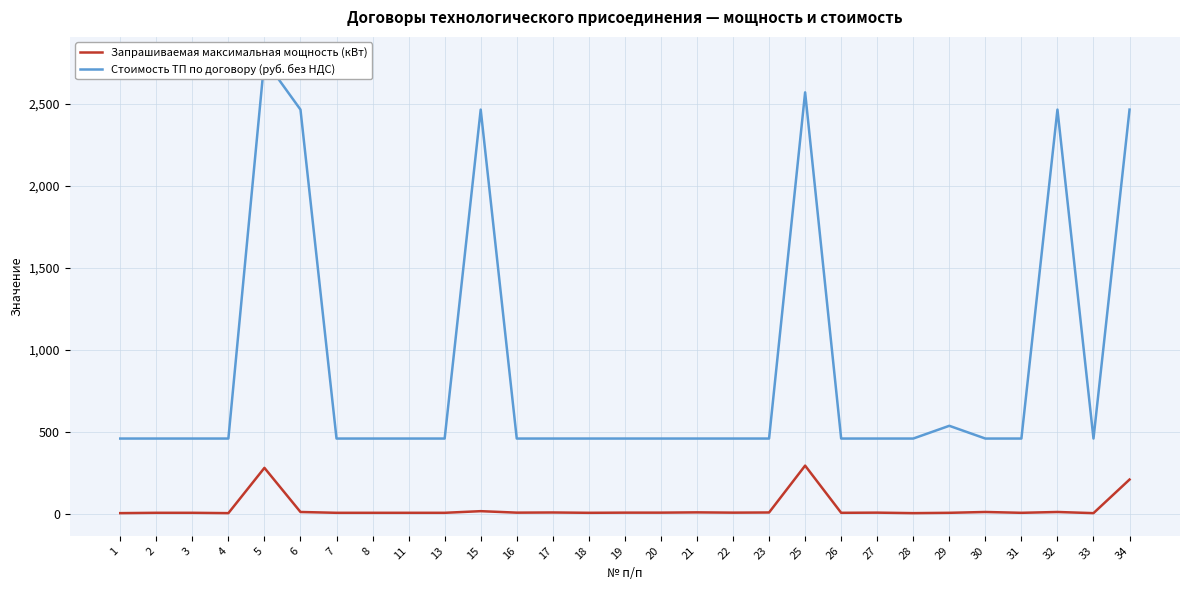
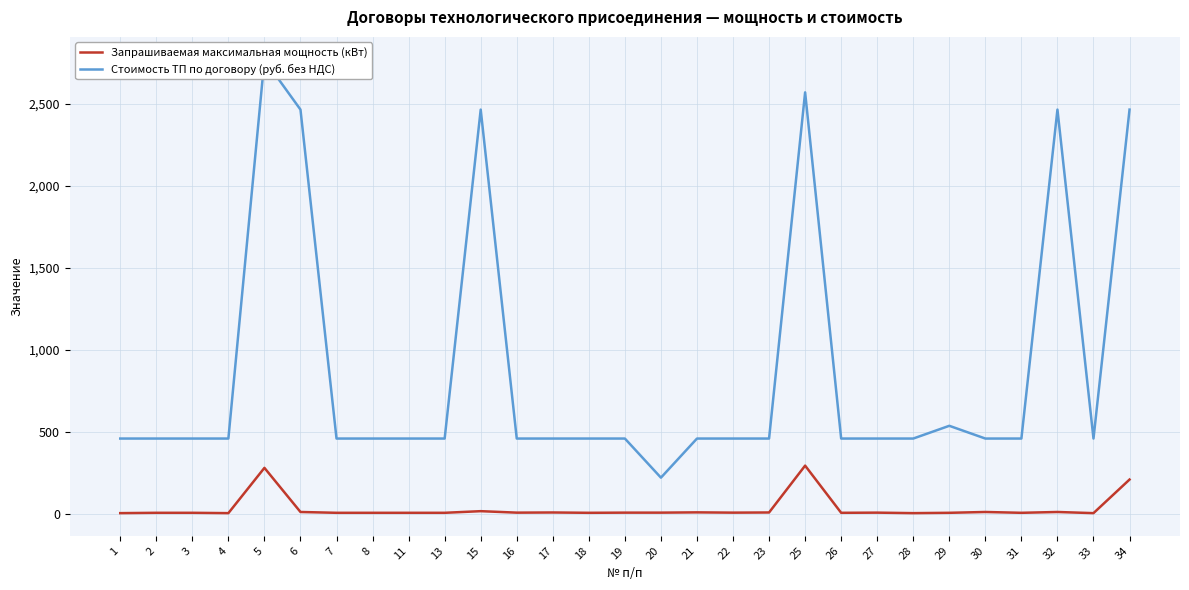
  {
    "Запрашиваемая максимальная мощность (кВт)": {
      "1": "0",
      "2": "10",
      "3": "10",
      "4": "0",
      "5": "280",
      "6": "10",
      "7": "10",
      "8": "10",
      "11": "10",
      "13": "10",
      "15": "20",
      "16": "10",
      "17": "10",
      "18": "10",
      "19": "10",
      "20": "10",
      "21": "10",
      "22": "10",
      "23": "10",
      "25": "290",
      "26": "10",
      "27": "10",
      "28": "0",
      "29": "10",
      "30": "10",
      "31": "10",
      "32": "10",
      "33": "0",
      "34": "210"
    },
    "Стоимость ТП по договору (руб. без НДС)": {
      "1": "460",
      "2": "460",
      "3": "460",
      "4": "460",
      "6": "2,470",
      "7": "460",
      "8": "460",
      "11": "460",
      "13": "460",
      "15": "2,470",
      "16": "460",
      "17": "460",
      "18": "460",
      "19": "460",
-     "20": "460",
+     "20": "220",
      "21": "460",
      "22": "460",
      "23": "460",
      "25": "2,570",
      "26": "460",
      "27": "460",
      "28": "460",
      "29": "540",
      "30": "460",
      "31": "460",
      "32": "2,470",
      "33": "460",
      "34": "2,470"
    }
  }
